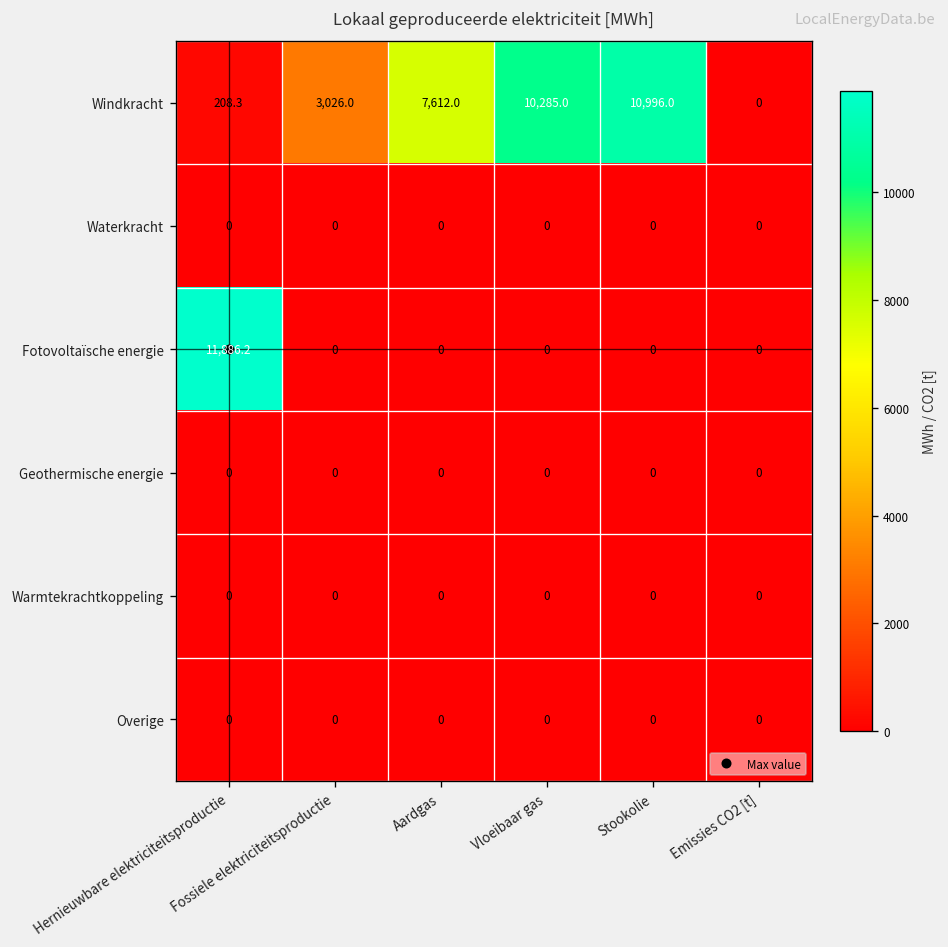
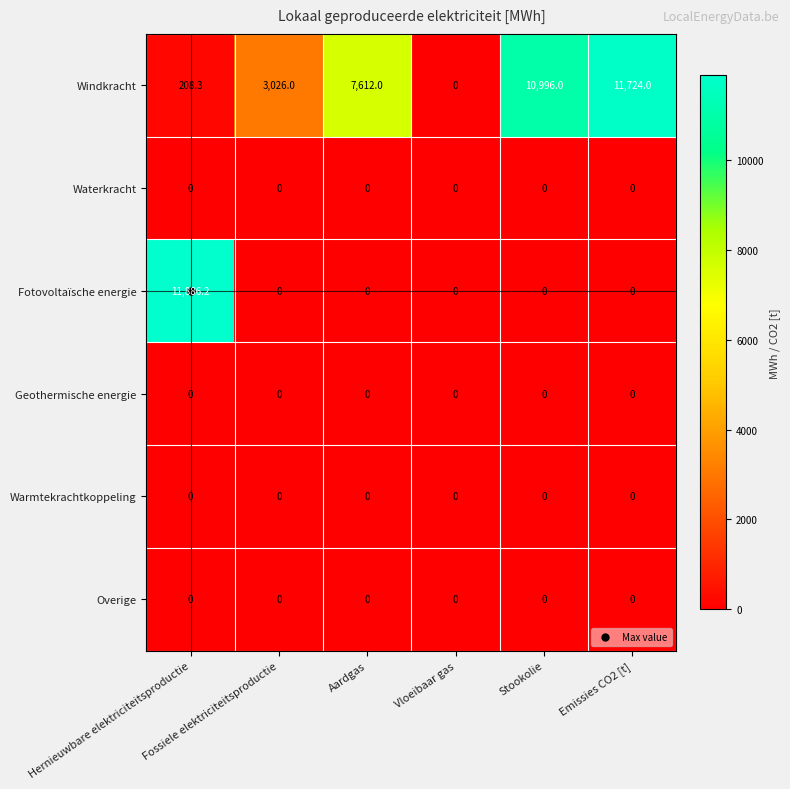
  {
    "Windkracht": {
      "Hernieuwbare elektriciteitsproductie": "208.3",
      "Fossiele elektriciteitsproductie": "3,026.0",
      "Aardgas": "7,612.0",
-     "Vloeibaar gas": "10,285.0",
+     "Vloeibaar gas": "0",
      "Stookolie": "10,996.0",
-     "Emissies CO2 [t]": "0"
+     "Emissies CO2 [t]": "11,724.0"
    },
    "Waterkracht": {
      "Hernieuwbare elektriciteitsproductie": "0",
      "Fossiele elektriciteitsproductie": "0",
      "Aardgas": "0",
      "Vloeibaar gas": "0",
      "Stookolie": "0",
      "Emissies CO2 [t]": "0"
    },
    "Fotovoltaïsche energie": {
      "Fossiele elektriciteitsproductie": "0",
      "Aardgas": "0",
      "Vloeibaar gas": "0",
      "Stookolie": "0",
      "Emissies CO2 [t]": "0"
    },
    "Geothermische energie": {
      "Hernieuwbare elektriciteitsproductie": "0",
      "Fossiele elektriciteitsproductie": "0",
      "Aardgas": "0",
      "Vloeibaar gas": "0",
      "Stookolie": "0",
      "Emissies CO2 [t]": "0"
    },
    "Warmtekrachtkoppeling": {
      "Hernieuwbare elektriciteitsproductie": "0",
      "Fossiele elektriciteitsproductie": "0",
      "Aardgas": "0",
      "Vloeibaar gas": "0",
      "Stookolie": "0",
      "Emissies CO2 [t]": "0"
    },
    "Overige": {
      "Hernieuwbare elektriciteitsproductie": "0",
      "Fossiele elektriciteitsproductie": "0",
      "Aardgas": "0",
      "Vloeibaar gas": "0",
      "Stookolie": "0",
      "Emissies CO2 [t]": "0"
    }
  }
